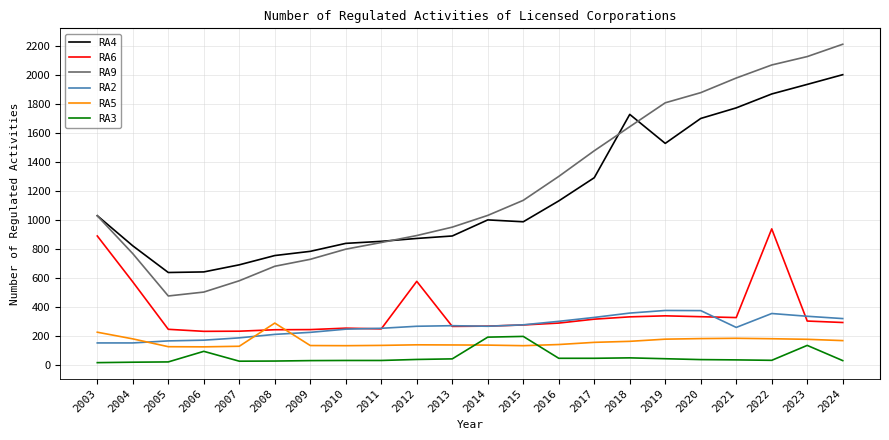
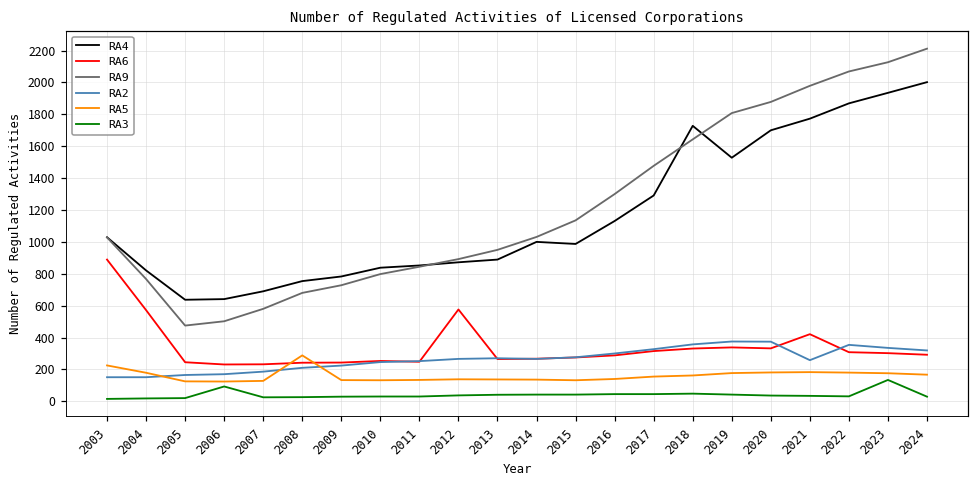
  {
    "RA4": {
      "2004": 820,
      "2005": 640,
      "2006": 640,
      "2007": 690,
      "2008": 750,
      "2009": 780,
      "2010": 840,
      "2012": 870,
      "2013": 890,
      "2014": 1000,
      "2015": 990,
      "2016": 1130,
      "2017": 1290,
      "2018": 1730,
      "2019": 1530,
      "2020": 1700,
      "2021": 1770,
      "2022": 1870,
      "2023": 1940,
      "2024": 2000
    },
    "RA6": {
      "2003": 890,
      "2004": 570,
      "2005": 250,
      "2006": 230,
      "2007": 230,
      "2008": 240,
      "2009": 240,
      "2012": 580,
      "2018": 330,
      "2019": 340,
      "2020": 330,
-     "2021": 330,
-     "2022": 940,
+     "2021": 420,
+     "2022": 310,
      "2023": 300,
      "2024": 290
    },
    "RA9": {
      "2004": 770,
      "2005": 480,
      "2006": 500,
      "2007": 580,
      "2008": 680,
      "2009": 730,
      "2010": 800,
      "2012": 890,
      "2013": 950,
      "2014": 1030,
      "2015": 1140,
      "2016": 1300,
      "2017": 1480,
      "2018": 1640,
      "2019": 1810,
      "2020": 1880,
      "2021": 1980,
      "2022": 2070,
      "2023": 2130,
      "2024": 2210
    },
    "RA2": {
      "2003": 150,
      "2004": 150,
      "2005": 170,
      "2006": 170,
      "2007": 190,
      "2008": 210,
      "2009": 220,
      "2012": 270,
      "2018": 360,
      "2019": 380,
      "2020": 370,
      "2021": 260,
      "2022": 350,
      "2023": 340,
      "2024": 320
    },
    "RA5": {
      "2003": 230,
      "2004": 180,
      "2005": 130,
      "2006": 120,
      "2007": 130,
      "2008": 290,
      "2009": 130,
      "2010": 130,
      "2011": 130,
      "2012": 140,
      "2013": 140,
      "2014": 140,
      "2015": 130,
      "2016": 140,
      "2017": 160,
      "2018": 160,
      "2019": 180,
      "2020": 180,
      "2021": 180,
      "2022": 180,
      "2023": 180,
      "2024": 170
    },
    "RA3": {
      "2003": 20,
      "2004": 20,
      "2005": 20,
      "2006": 90,
      "2007": 30,
      "2008": 30,
      "2009": 30,
      "2010": 30,
      "2011": 30,
      "2012": 40,
      "2013": 40,
-     "2014": 190,
-     "2015": 200,
+     "2014": 40,
+     "2015": 40,
      "2016": 50,
      "2017": 50,
      "2018": 50,
      "2019": 40,
      "2020": 40,
      "2021": 30,
      "2022": 30,
      "2023": 130,
      "2024": 30
    }
  }
